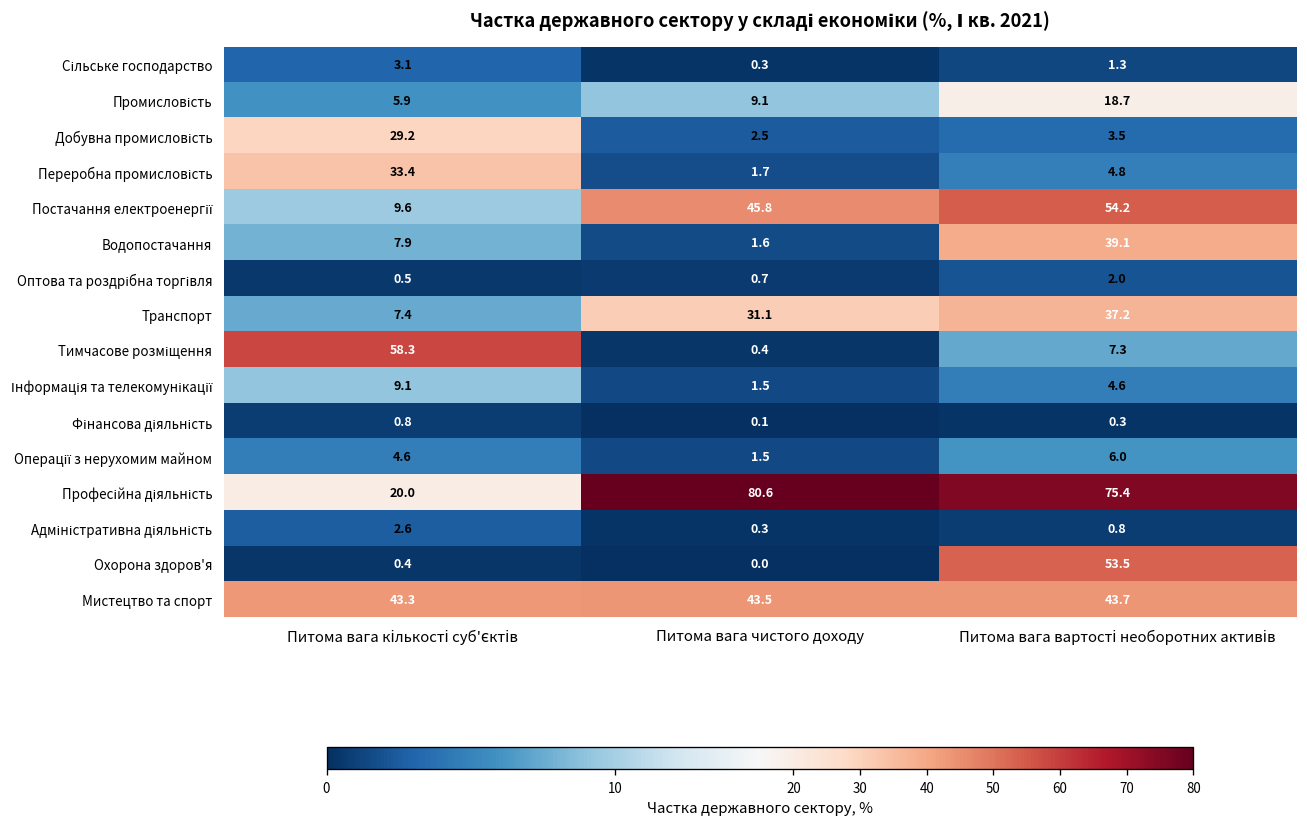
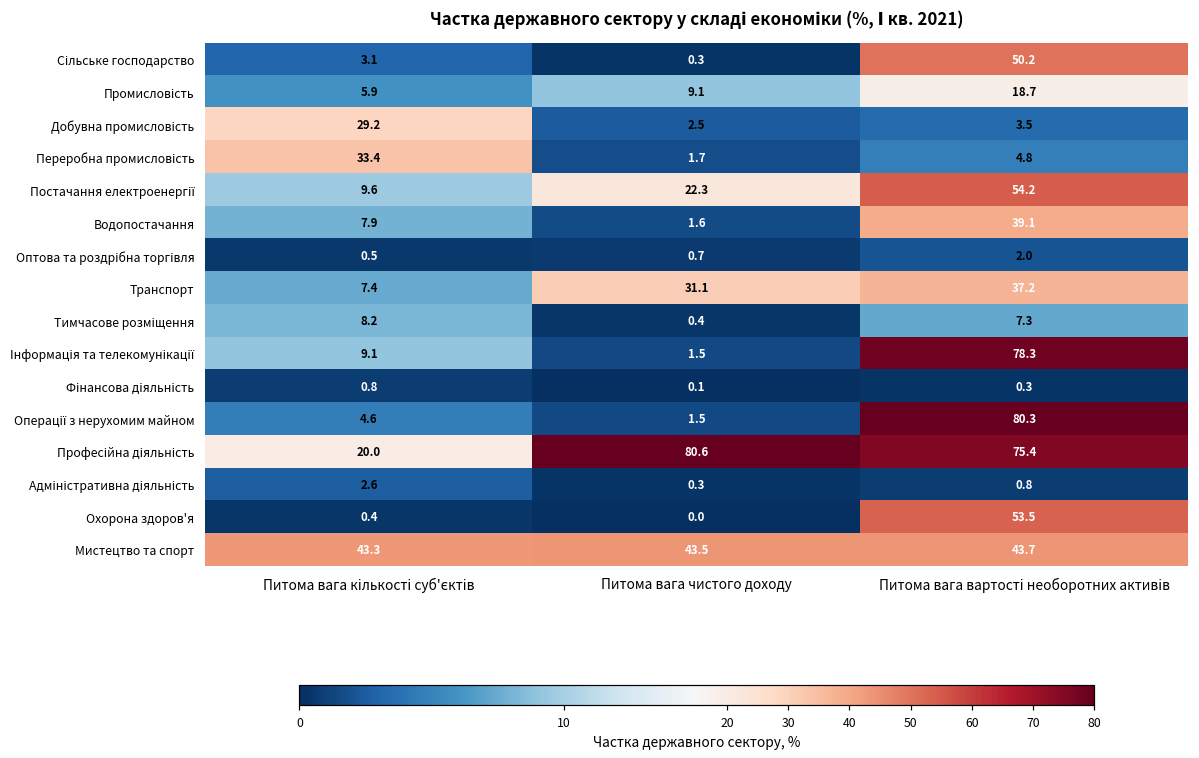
  {
    "Сільське господарство": {
      "Питома вага кількості суб'єктів": 3.1,
      "Питома вага чистого доходу": 0.3,
-     "Питома вага вартості необоротних активів": 1.3
+     "Питома вага вартості необоротних активів": 50.2
    },
    "Промисловість": {
      "Питома вага кількості суб'єктів": 5.9,
      "Питома вага чистого доходу": 9.1,
      "Питома вага вартості необоротних активів": 18.7
    },
    "Добувна промисловість": {
      "Питома вага кількості суб'єктів": 29.2,
      "Питома вага чистого доходу": 2.5,
      "Питома вага вартості необоротних активів": 3.5
    },
    "Переробна промисловість": {
      "Питома вага кількості суб'єктів": 33.4,
      "Питома вага чистого доходу": 1.7,
      "Питома вага вартості необоротних активів": 4.8
    },
    "Постачання електроенергії": {
      "Питома вага кількості суб'єктів": 9.6,
-     "Питома вага чистого доходу": 45.8,
+     "Питома вага чистого доходу": 22.3,
      "Питома вага вартості необоротних активів": 54.2
    },
    "Водопостачання": {
      "Питома вага кількості суб'єктів": 7.9,
      "Питома вага чистого доходу": 1.6,
      "Питома вага вартості необоротних активів": 39.1
    },
    "Оптова та роздрібна торгівля": {
      "Питома вага кількості суб'єктів": 0.5,
      "Питома вага чистого доходу": 0.7,
      "Питома вага вартості необоротних активів": 2.0
    },
    "Транспорт": {
      "Питома вага кількості суб'єктів": 7.4,
      "Питома вага чистого доходу": 31.1,
      "Питома вага вартості необоротних активів": 37.2
    },
    "Тимчасове розміщення": {
-     "Питома вага кількості суб'єктів": 58.3,
+     "Питома вага кількості суб'єктів": 8.2,
      "Питома вага чистого доходу": 0.4,
      "Питома вага вартості необоротних активів": 7.3
    },
    "Інформація та телекомунікації": {
      "Питома вага кількості суб'єктів": 9.1,
      "Питома вага чистого доходу": 1.5,
-     "Питома вага вартості необоротних активів": 4.6
+     "Питома вага вартості необоротних активів": 78.3
    },
    "Фінансова діяльність": {
      "Питома вага кількості суб'єктів": 0.8,
      "Питома вага чистого доходу": 0.1,
      "Питома вага вартості необоротних активів": 0.3
    },
    "Операції з нерухомим майном": {
      "Питома вага кількості суб'єктів": 4.6,
      "Питома вага чистого доходу": 1.5,
-     "Питома вага вартості необоротних активів": 6.0
+     "Питома вага вартості необоротних активів": 80.3
    },
    "Професійна діяльність": {
      "Питома вага кількості суб'єктів": 20.0,
      "Питома вага чистого доходу": 80.6,
      "Питома вага вартості необоротних активів": 75.4
    },
    "Адміністративна діяльність": {
      "Питома вага кількості суб'єктів": 2.6,
      "Питома вага чистого доходу": 0.3,
      "Питома вага вартості необоротних активів": 0.8
    },
    "Охорона здоров'я": {
      "Питома вага кількості суб'єктів": 0.4,
      "Питома вага чистого доходу": 0.0,
      "Питома вага вартості необоротних активів": 53.5
    },
    "Мистецтво та спорт": {
      "Питома вага кількості суб'єктів": 43.3,
      "Питома вага чистого доходу": 43.5,
      "Питома вага вартості необоротних активів": 43.7
    }
  }
